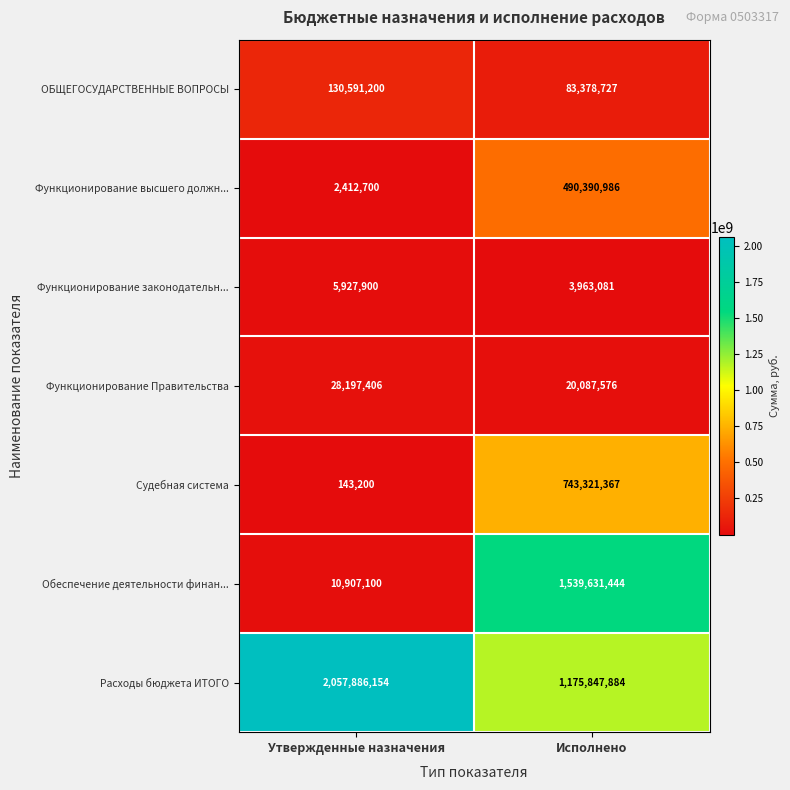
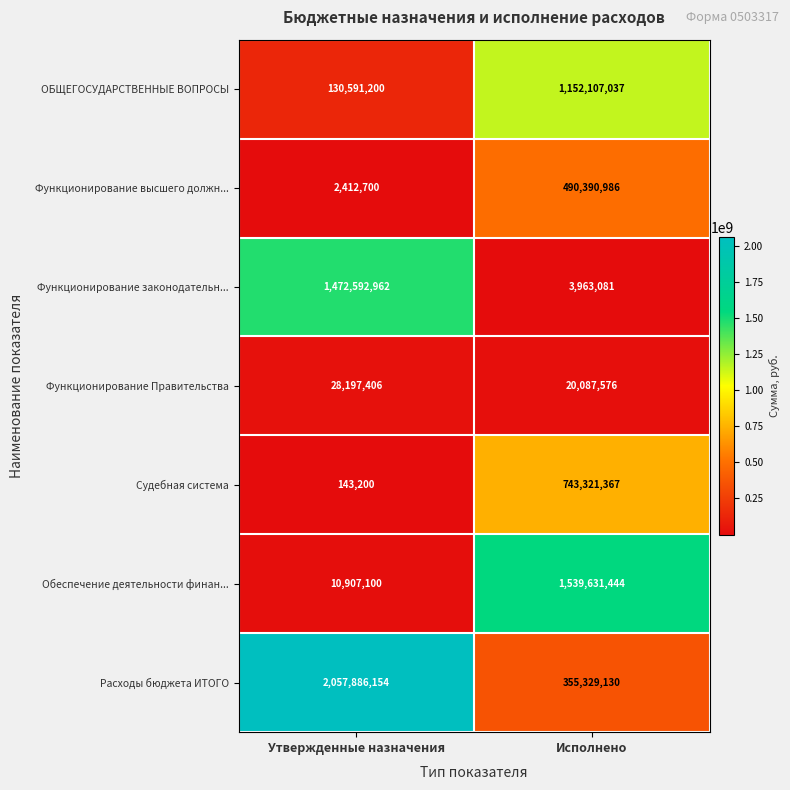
  {
    "ОБЩЕГОСУДАРСТВЕННЫЕ ВОПРОСЫ": {
      "Утвержденные назначения": "130,591,200",
-     "Исполнено": "83,378,727"
+     "Исполнено": "1,152,107,037"
    },
    "Функционирование высшего должн...": {
      "Утвержденные назначения": "2,412,700",
      "Исполнено": "490,390,986"
    },
    "Функционирование законодательн...": {
-     "Утвержденные назначения": "5,927,900",
+     "Утвержденные назначения": "1,472,592,962",
      "Исполнено": "3,963,081"
    },
    "Функционирование Правительства": {
      "Утвержденные назначения": "28,197,406",
      "Исполнено": "20,087,576"
    },
    "Судебная система": {
      "Утвержденные назначения": "143,200",
      "Исполнено": "743,321,367"
    },
    "Обеспечение деятельности финан...": {
      "Утвержденные назначения": "10,907,100",
      "Исполнено": "1,539,631,444"
    },
    "Расходы бюджета ИТОГО": {
      "Утвержденные назначения": "2,057,886,154",
-     "Исполнено": "1,175,847,884"
+     "Исполнено": "355,329,130"
    }
  }
